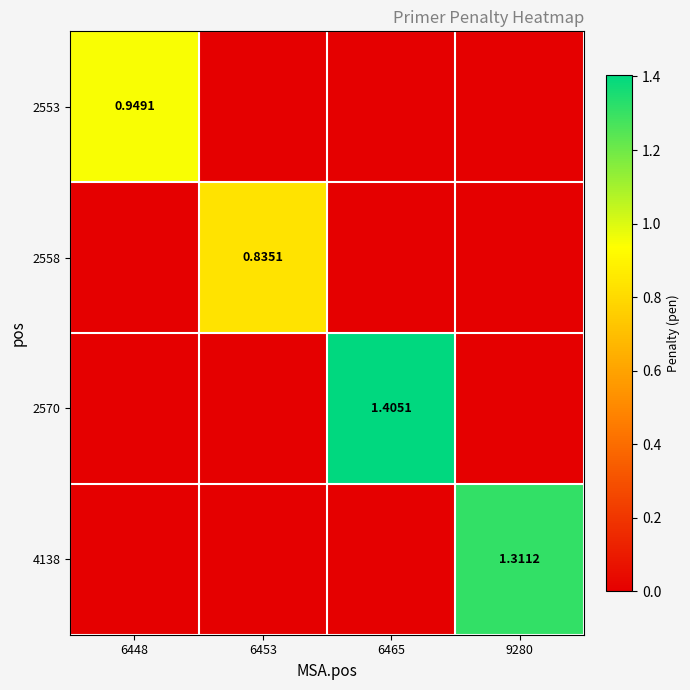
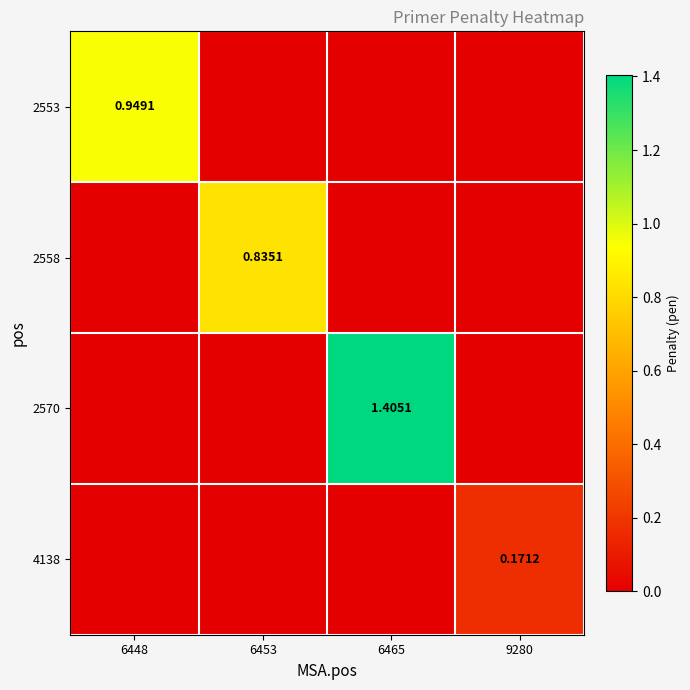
  {
    "2553": {
      "6448": 0.9491
    },
    "2558": {
      "6453": 0.8351
    },
    "2570": {
      "6465": 1.4051
    },
    "4138": {
-     "9280": 1.3112
+     "9280": 0.1712
    }
  }
